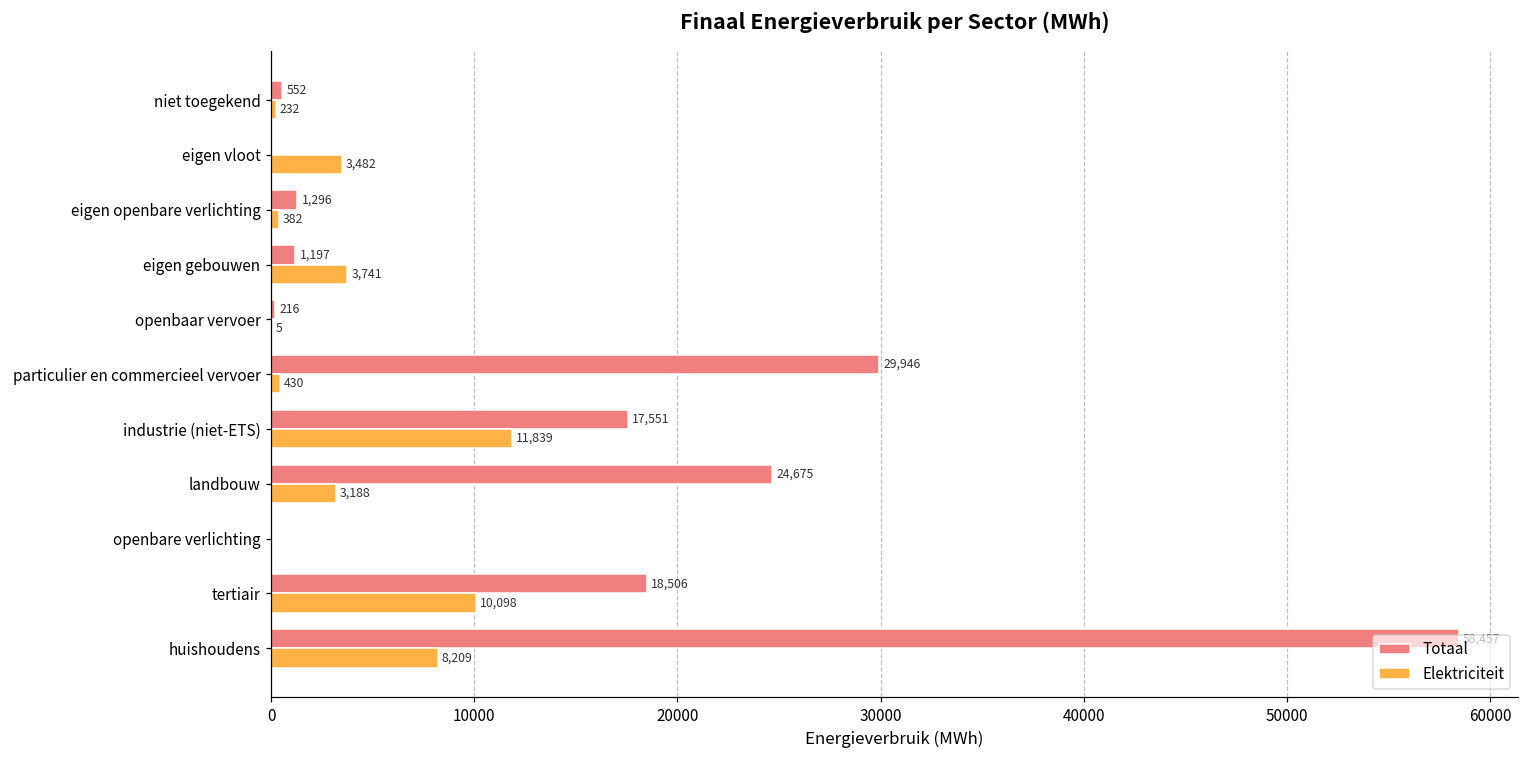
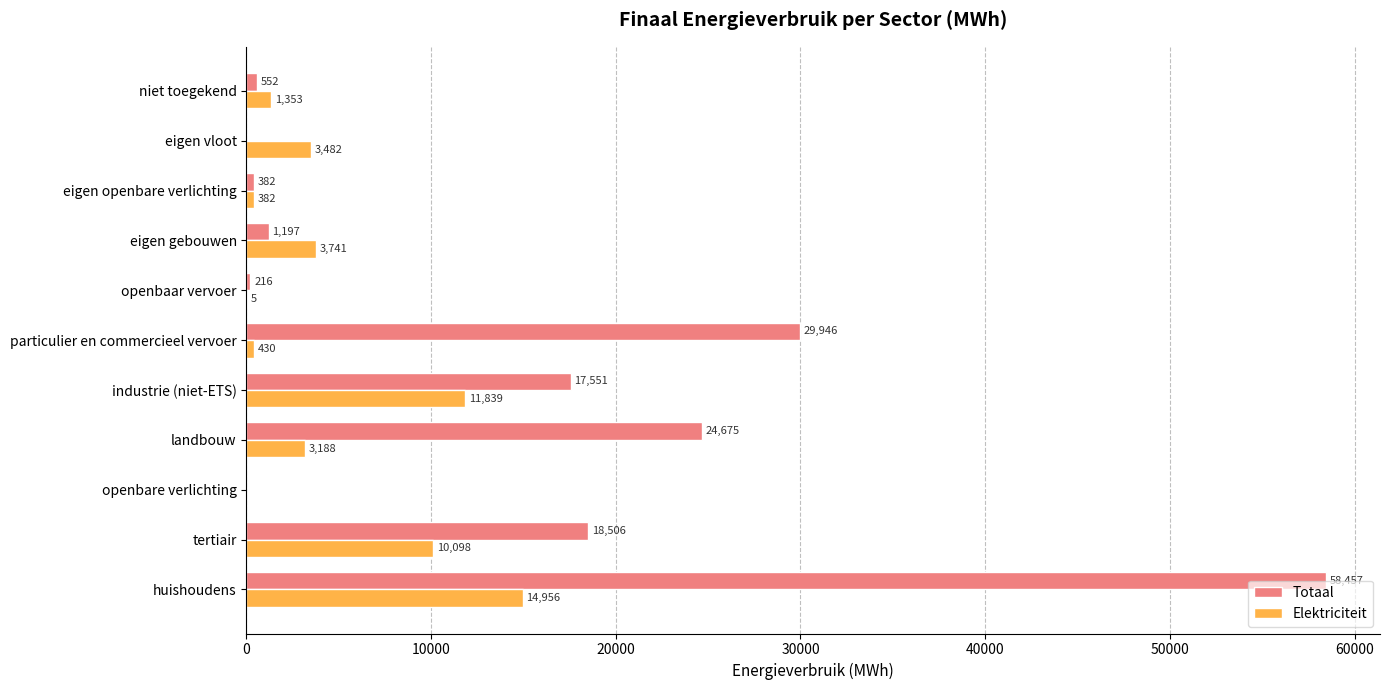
  {
    "Totaal": {
      "niet toegekend": "552",
-     "eigen openbare verlichting": "1,296",
+     "eigen openbare verlichting": "382",
      "eigen gebouwen": "1,197",
      "openbaar vervoer": "216",
      "particulier en commercieel vervoer": "29,946",
      "industrie (niet-ETS)": "17,551",
      "landbouw": "24,675",
      "tertiair": "18,506"
    },
    "Elektriciteit": {
-     "niet toegekend": "232",
+     "niet toegekend": "1,353",
      "eigen vloot": "3,482",
      "eigen openbare verlichting": "382",
      "eigen gebouwen": "3,741",
      "openbaar vervoer": "5",
      "particulier en commercieel vervoer": "430",
      "industrie (niet-ETS)": "11,839",
      "landbouw": "3,188",
      "tertiair": "10,098",
-     "huishoudens": "8,209"
+     "huishoudens": "14,956"
    }
  }
